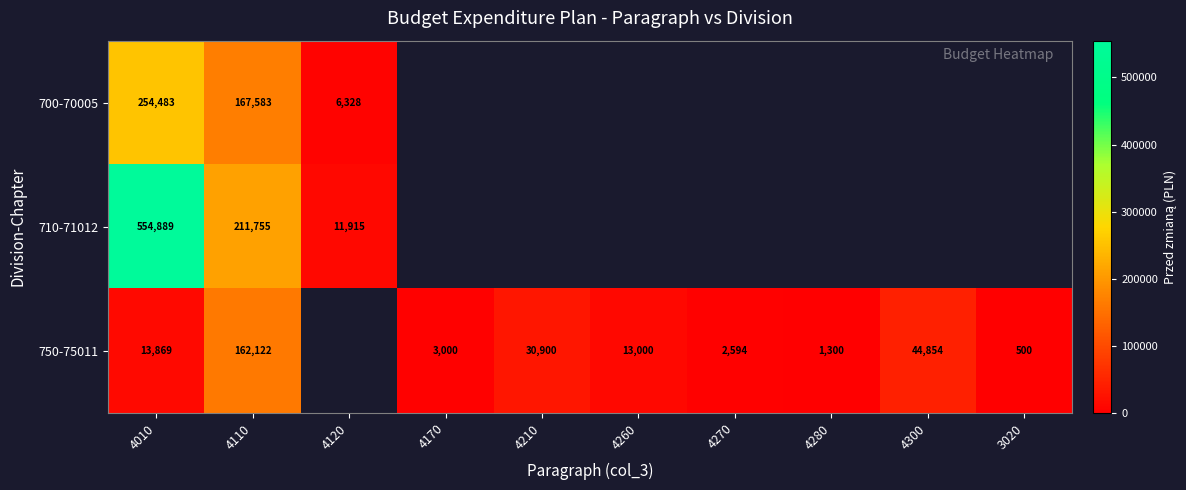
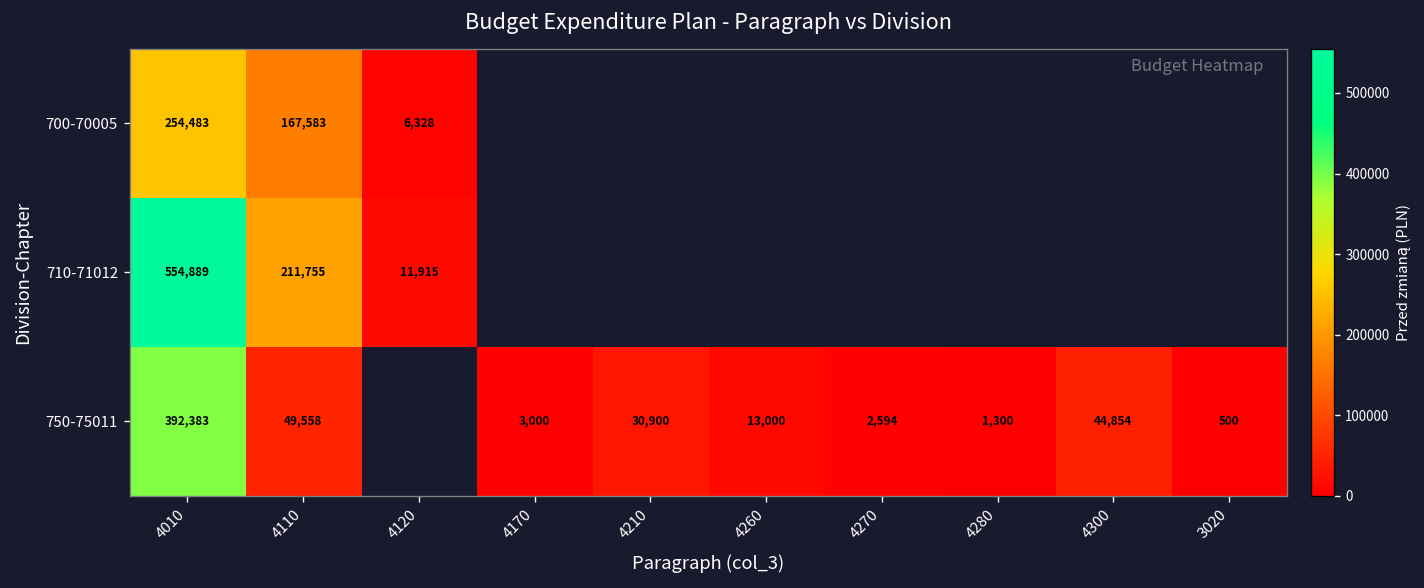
  {
    "700-70005": {
      "4010": "254,483",
      "4110": "167,583",
      "4120": "6,328"
    },
    "710-71012": {
      "4010": "554,889",
      "4110": "211,755",
      "4120": "11,915"
    },
    "750-75011": {
-     "4010": "13,869",
-     "4110": "162,122",
+     "4010": "392,383",
+     "4110": "49,558",
      "4170": "3,000",
      "4210": "30,900",
      "4260": "13,000",
      "4270": "2,594",
      "4280": "1,300",
      "4300": "44,854",
      "3020": "500"
    }
  }
